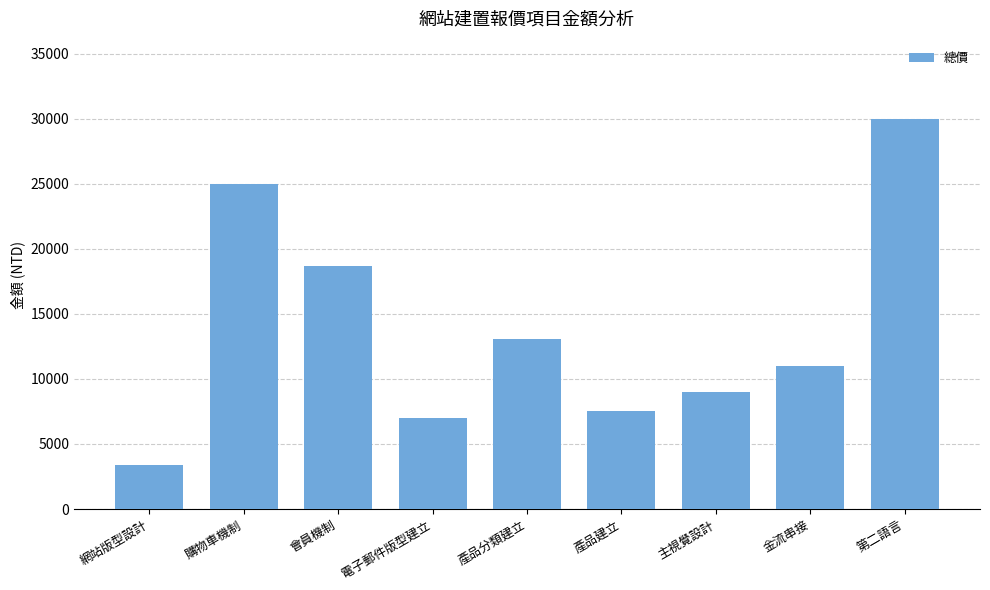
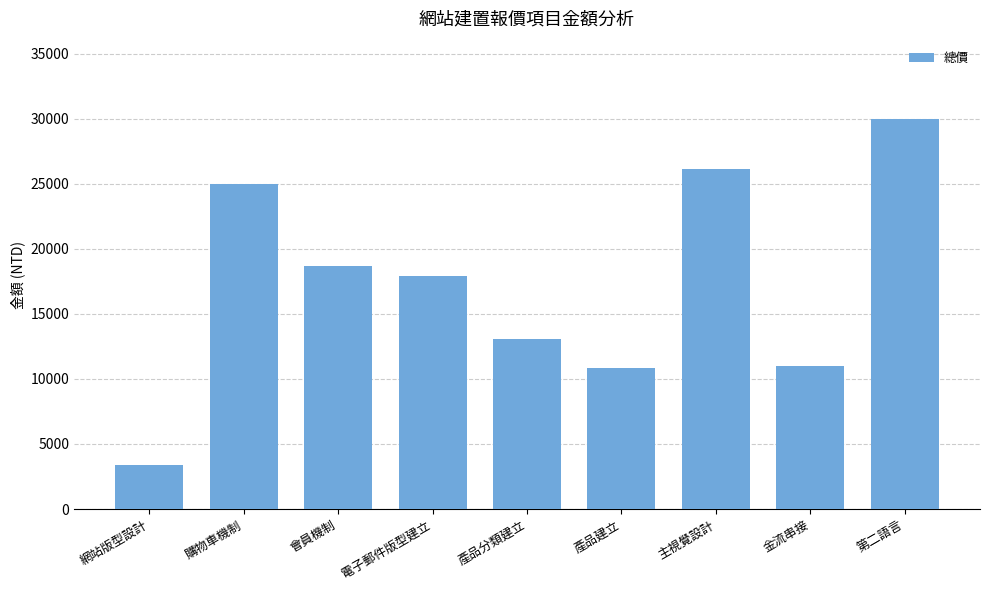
  {
    "網站版型設計": 3400,
    "購物車機制": 25000,
    "會員機制": 18700,
-   "電子郵件版型建立": 7000,
+   "電子郵件版型建立": 17900,
    "產品分類建立": 13100,
-   "產品建立": 7500,
-   "主視覺設計": 9000,
+   "產品建立": 10800,
+   "主視覺設計": 26100,
    "金流串接": 11000,
    "第二語言": 30000
  }
